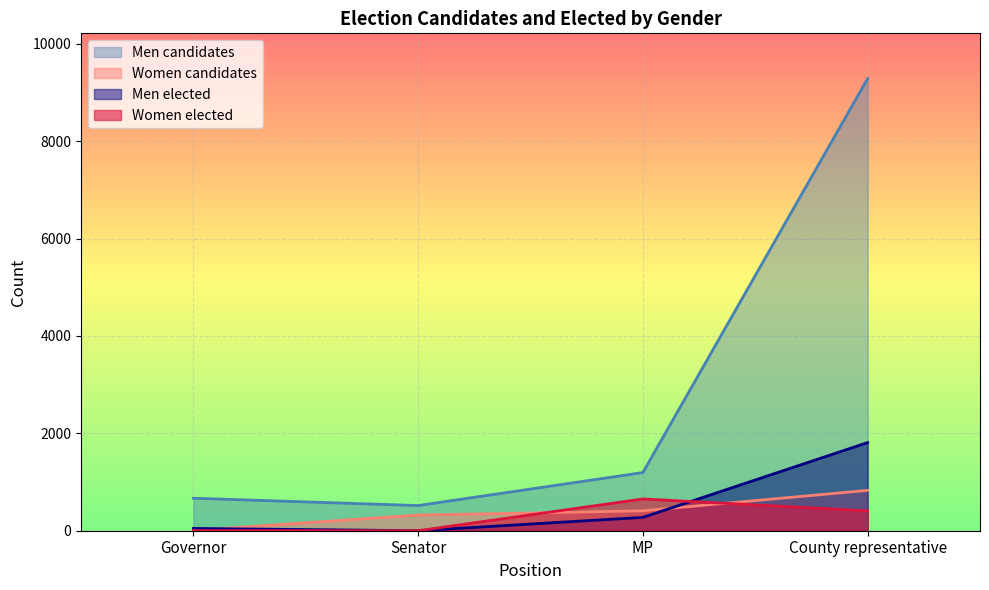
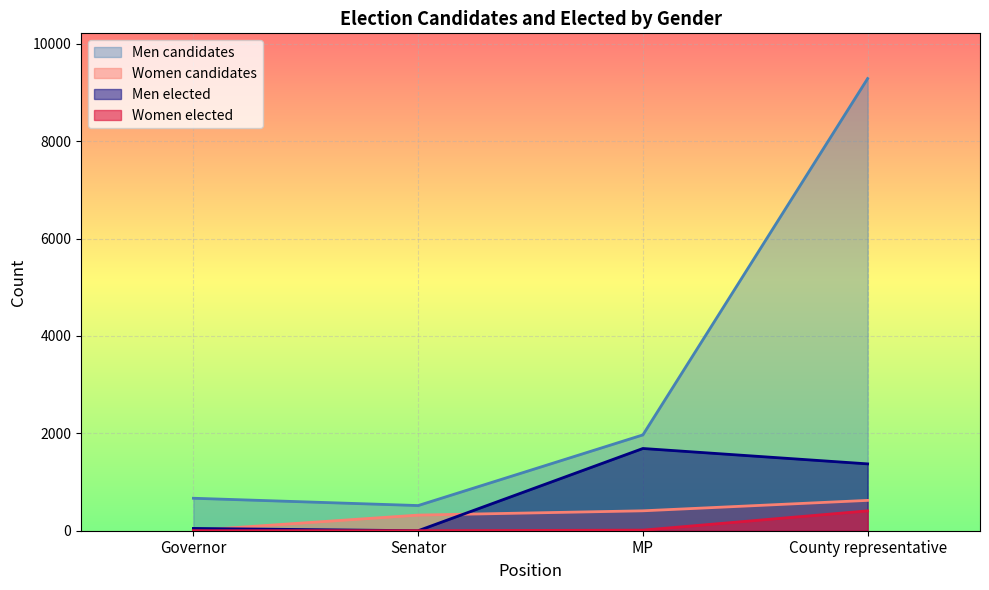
  {
    "Men candidates": {
      "Governor": 700,
      "Senator": 500,
-     "MP": 1200,
+     "MP": 2000,
      "County representative": 9300
    },
    "Women candidates": {
      "Senator": 300,
      "MP": 400,
-     "County representative": 800
+     "County representative": 600
    },
    "Men elected": {
-     "MP": 300,
-     "County representative": 1800
+     "MP": 1700,
+     "County representative": 1400
    },
    "Women elected": {
-     "MP": 700,
+     "MP": 0,
      "County representative": 400
    }
  }
